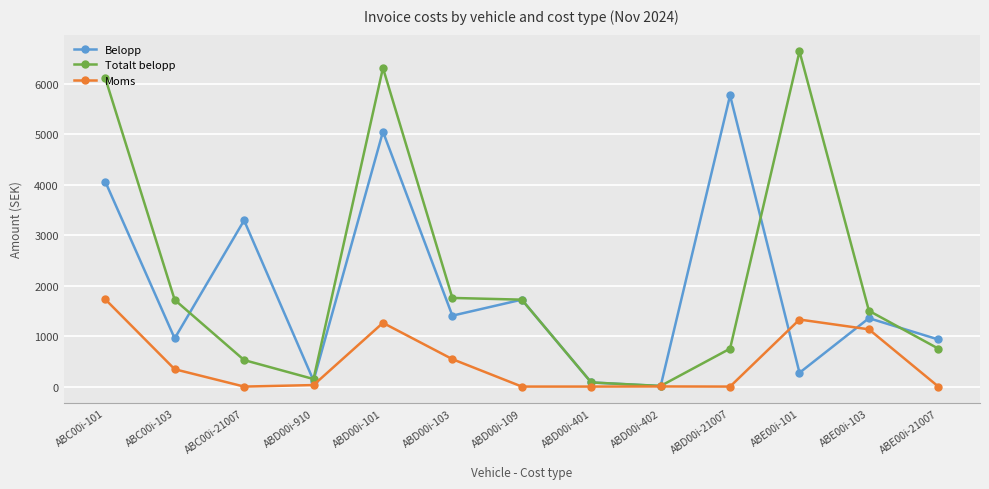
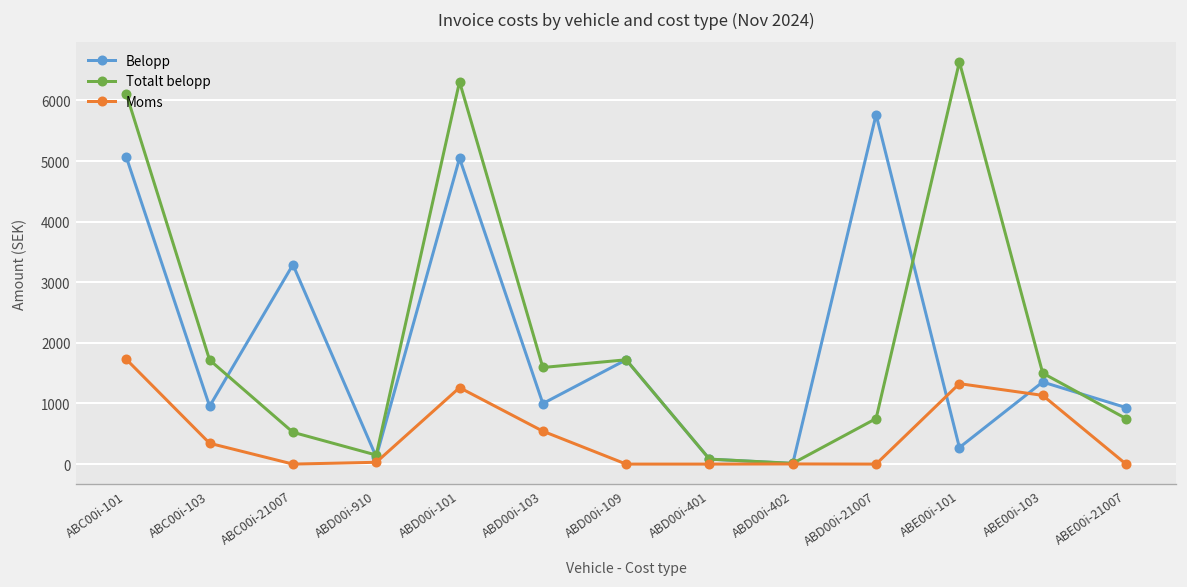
  {
    "Belopp": {
-     "ABC00i-101": 4100,
+     "ABC00i-101": 5100,
      "ABC00i-103": 1000,
      "ABC00i-21007": 3300,
      "ABD00i-101": 5000,
-     "ABD00i-103": 1400,
+     "ABD00i-103": 1000,
      "ABD00i-21007": 5800,
      "ABE00i-101": 300,
      "ABE00i-103": 1400,
      "ABE00i-21007": 900
    },
    "Totalt belopp": {
      "ABC00i-101": 6100,
      "ABC00i-103": 1700,
      "ABC00i-21007": 500,
      "ABD00i-101": 6300,
-     "ABD00i-103": 1800,
+     "ABD00i-103": 1600,
      "ABD00i-21007": 800,
      "ABE00i-101": 6600,
      "ABE00i-103": 1500,
      "ABE00i-21007": 800
    },
    "Moms": {
      "ABC00i-101": 1700,
      "ABC00i-103": 300,
      "ABC00i-21007": 0,
      "ABD00i-910": 0,
      "ABD00i-101": 1300,
      "ABD00i-103": 500,
      "ABD00i-109": 0,
      "ABD00i-401": 0,
      "ABD00i-21007": 0,
      "ABE00i-101": 1300,
      "ABE00i-103": 1100,
      "ABE00i-21007": 0
    }
  }
